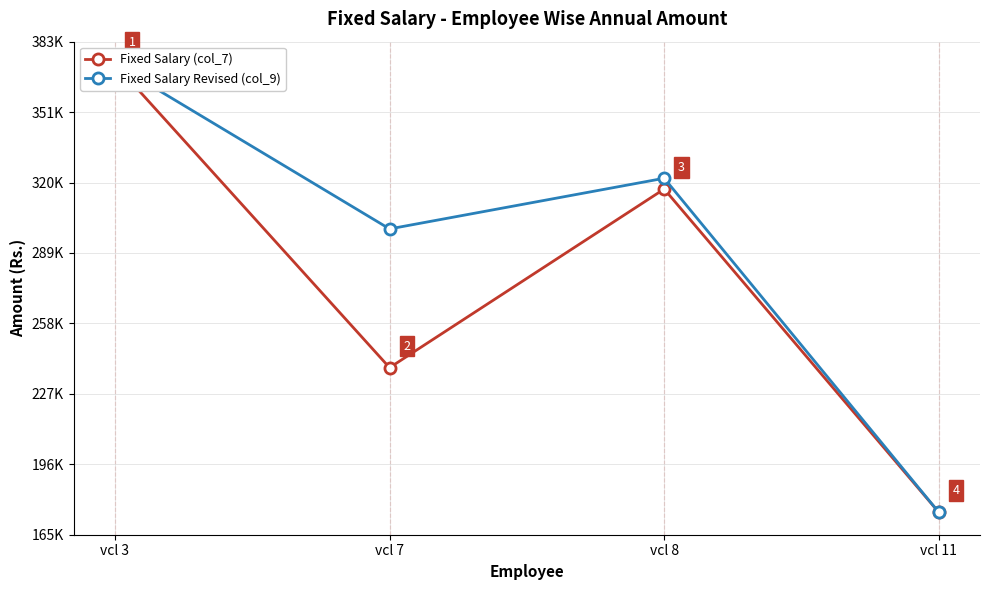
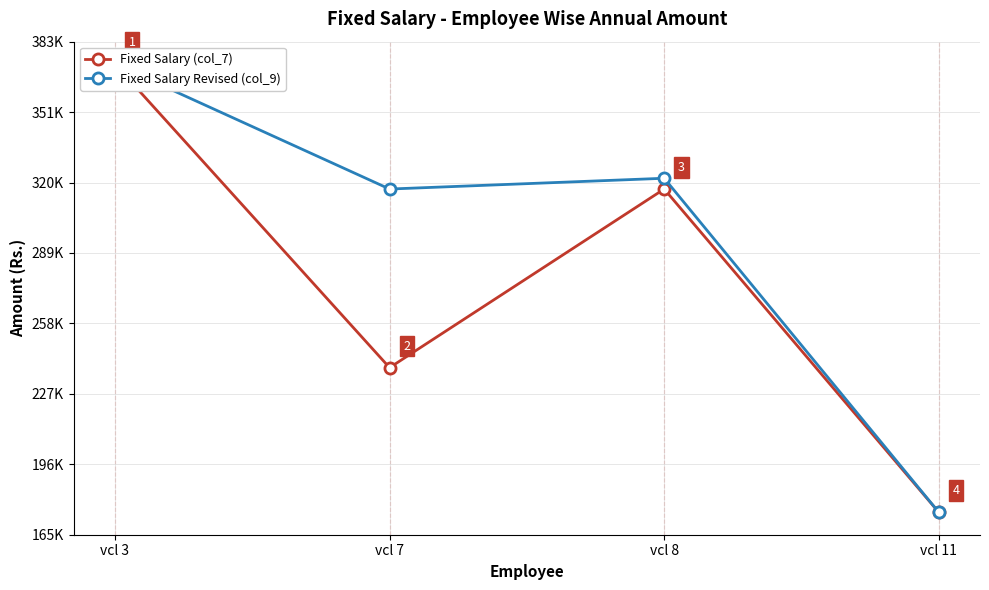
  {
    "Fixed Salary (col_7)": {
      "vcl 8": 318000
    },
    "Fixed Salary Revised (col_9)": {
-     "vcl 7": 300000
+     "vcl 7": 318000
    }
  }
